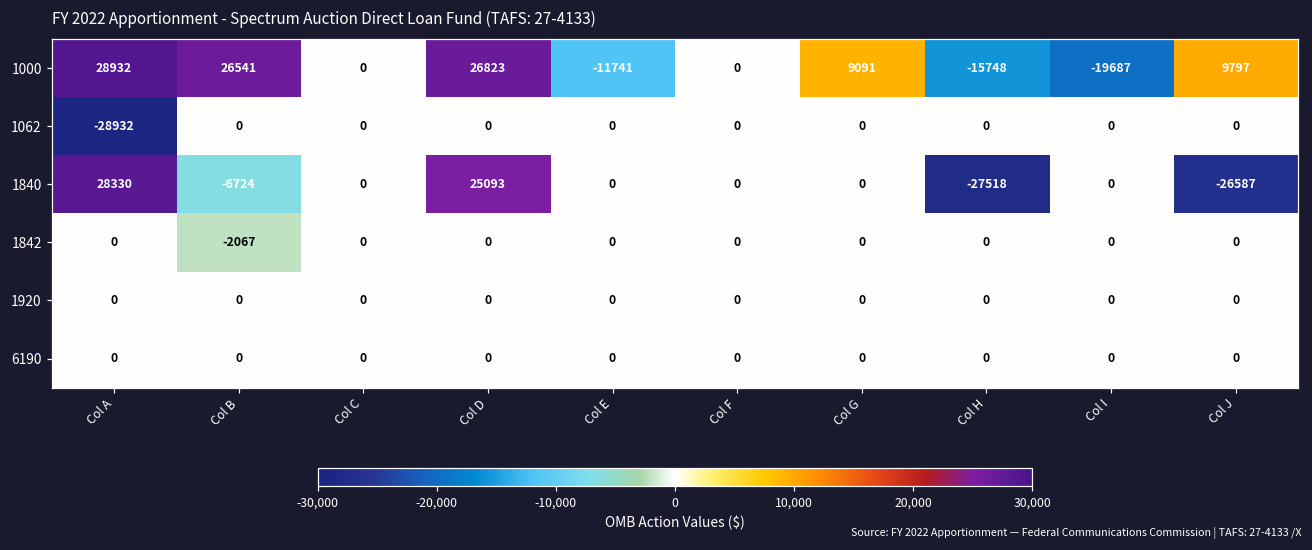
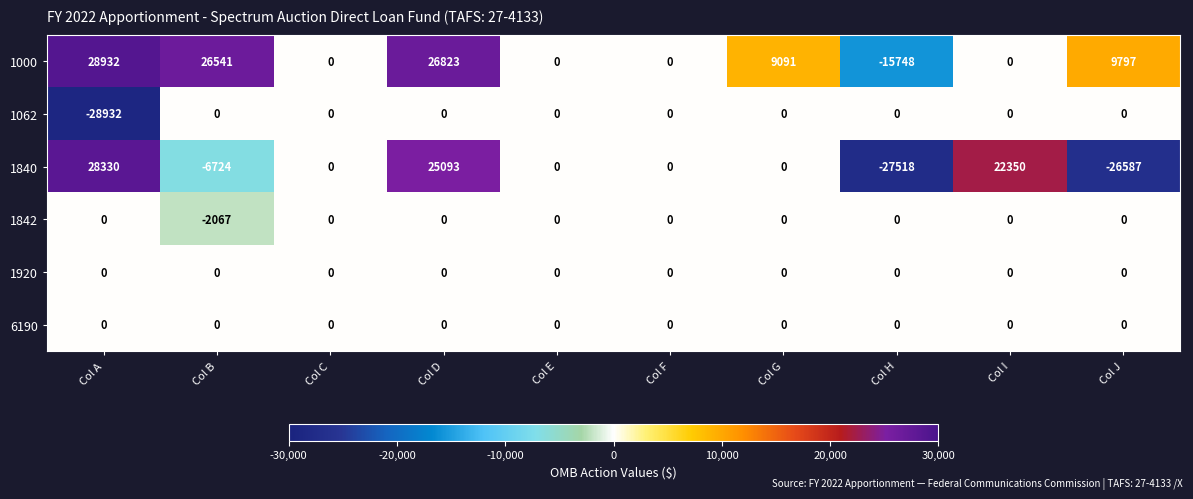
  {
    "1000": {
      "Col A": 28932,
      "Col B": 26541,
      "Col C": 0,
      "Col D": 26823,
-     "Col E": -11741,
+     "Col E": 0,
      "Col F": 0,
      "Col G": 9091,
      "Col H": -15748,
-     "Col I": -19687,
+     "Col I": 0,
      "Col J": 9797
    },
    "1062": {
      "Col A": -28932,
      "Col B": 0,
      "Col C": 0,
      "Col D": 0,
      "Col E": 0,
      "Col F": 0,
      "Col G": 0,
      "Col H": 0,
      "Col I": 0,
      "Col J": 0
    },
    "1840": {
      "Col A": 28330,
      "Col B": -6724,
      "Col C": 0,
      "Col D": 25093,
      "Col E": 0,
      "Col F": 0,
      "Col G": 0,
      "Col H": -27518,
-     "Col I": 0,
+     "Col I": 22350,
      "Col J": -26587
    },
    "1842": {
      "Col A": 0,
      "Col B": -2067,
      "Col C": 0,
      "Col D": 0,
      "Col E": 0,
      "Col F": 0,
      "Col G": 0,
      "Col H": 0,
      "Col I": 0,
      "Col J": 0
    },
    "1920": {
      "Col A": 0,
      "Col B": 0,
      "Col C": 0,
      "Col D": 0,
      "Col E": 0,
      "Col F": 0,
      "Col G": 0,
      "Col H": 0,
      "Col I": 0,
      "Col J": 0
    },
    "6190": {
      "Col A": 0,
      "Col B": 0,
      "Col C": 0,
      "Col D": 0,
      "Col E": 0,
      "Col F": 0,
      "Col G": 0,
      "Col H": 0,
      "Col I": 0,
      "Col J": 0
    }
  }
